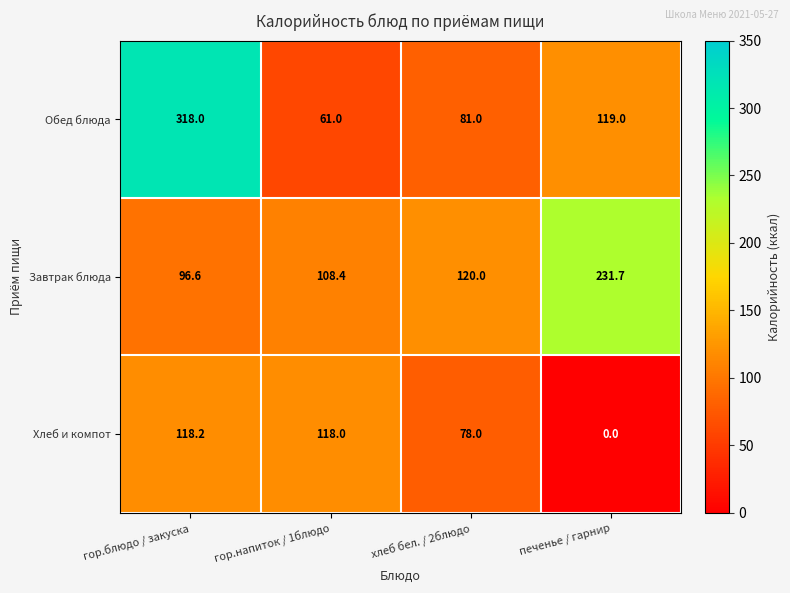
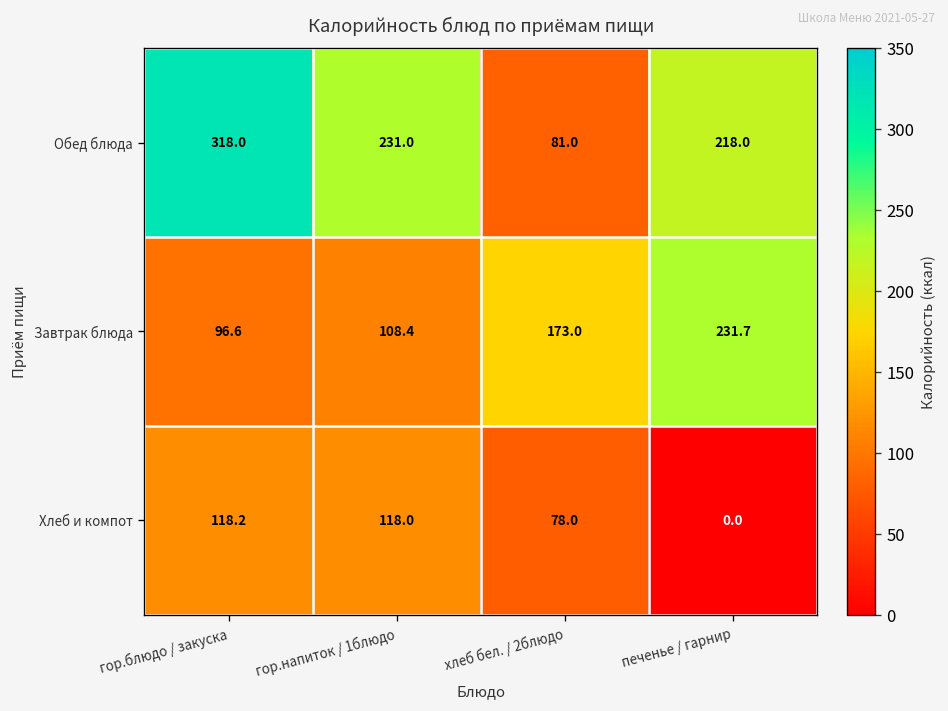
  {
    "Обед блюда": {
      "гор.блюдо / закуска": 318.0,
-     "гор.напиток / 1блюдо": 61.0,
+     "гор.напиток / 1блюдо": 231.0,
      "хлеб бел. / 2блюдо": 81.0,
-     "печенье / гарнир": 119.0
+     "печенье / гарнир": 218.0
    },
    "Завтрак блюда": {
      "гор.блюдо / закуска": 96.6,
      "гор.напиток / 1блюдо": 108.4,
-     "хлеб бел. / 2блюдо": 120.0,
+     "хлеб бел. / 2блюдо": 173.0,
      "печенье / гарнир": 231.7
    },
    "Хлеб и компот": {
      "гор.блюдо / закуска": 118.2,
      "гор.напиток / 1блюдо": 118.0,
      "хлеб бел. / 2блюдо": 78.0,
      "печенье / гарнир": 0.0
    }
  }
